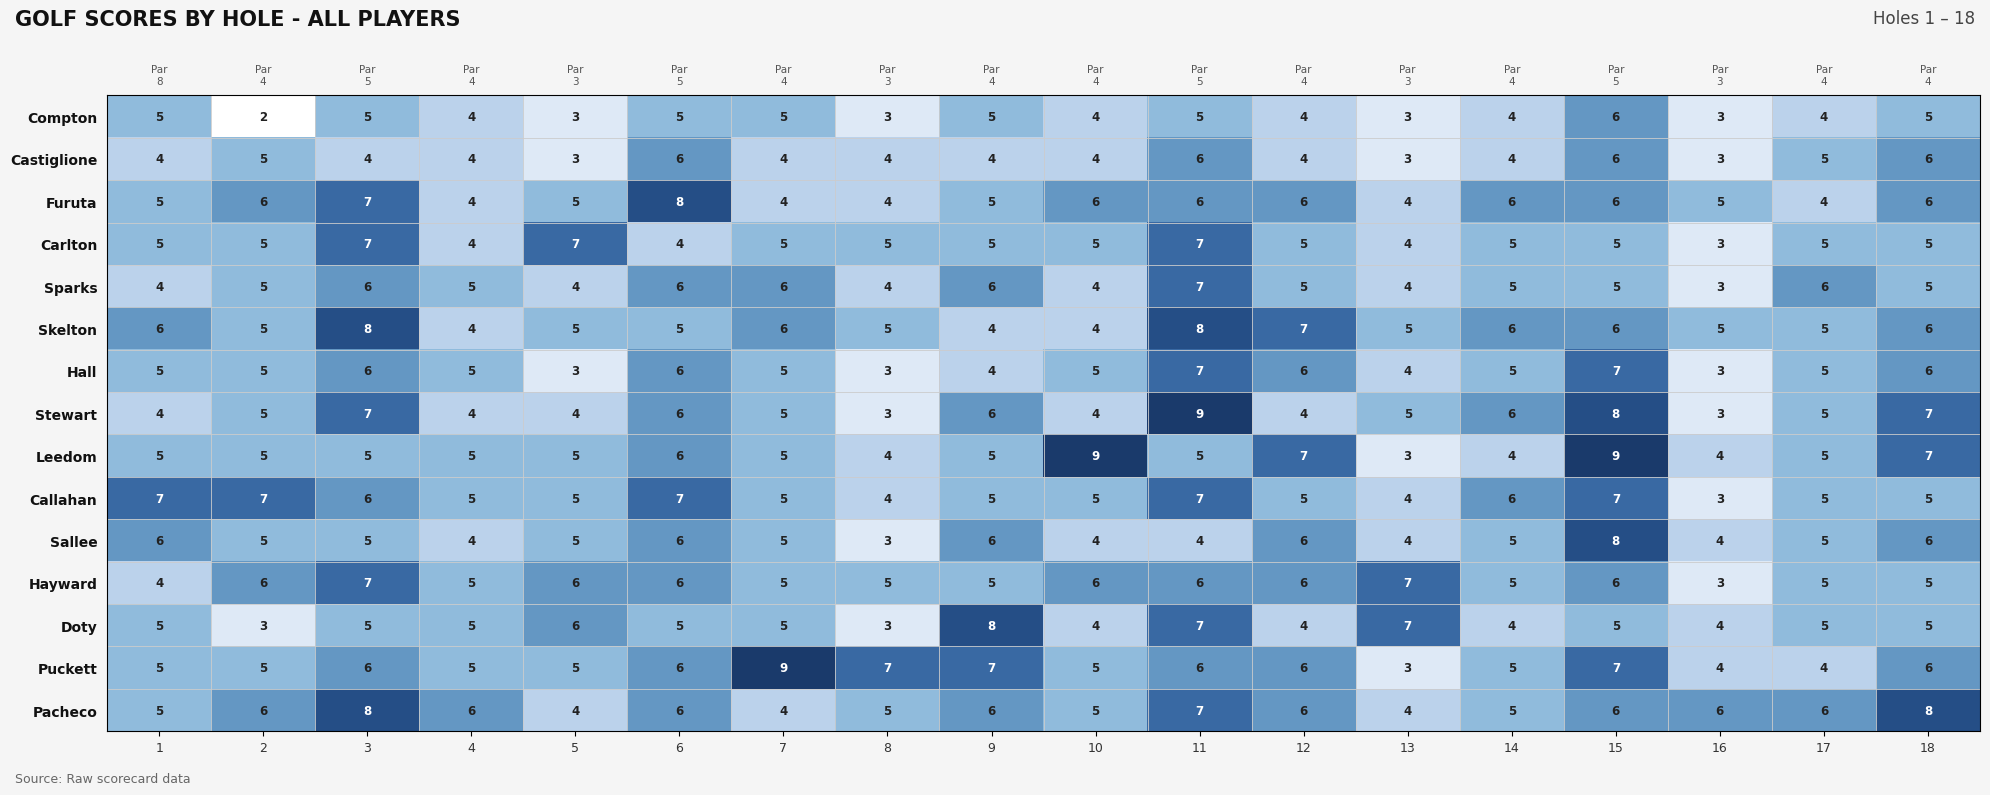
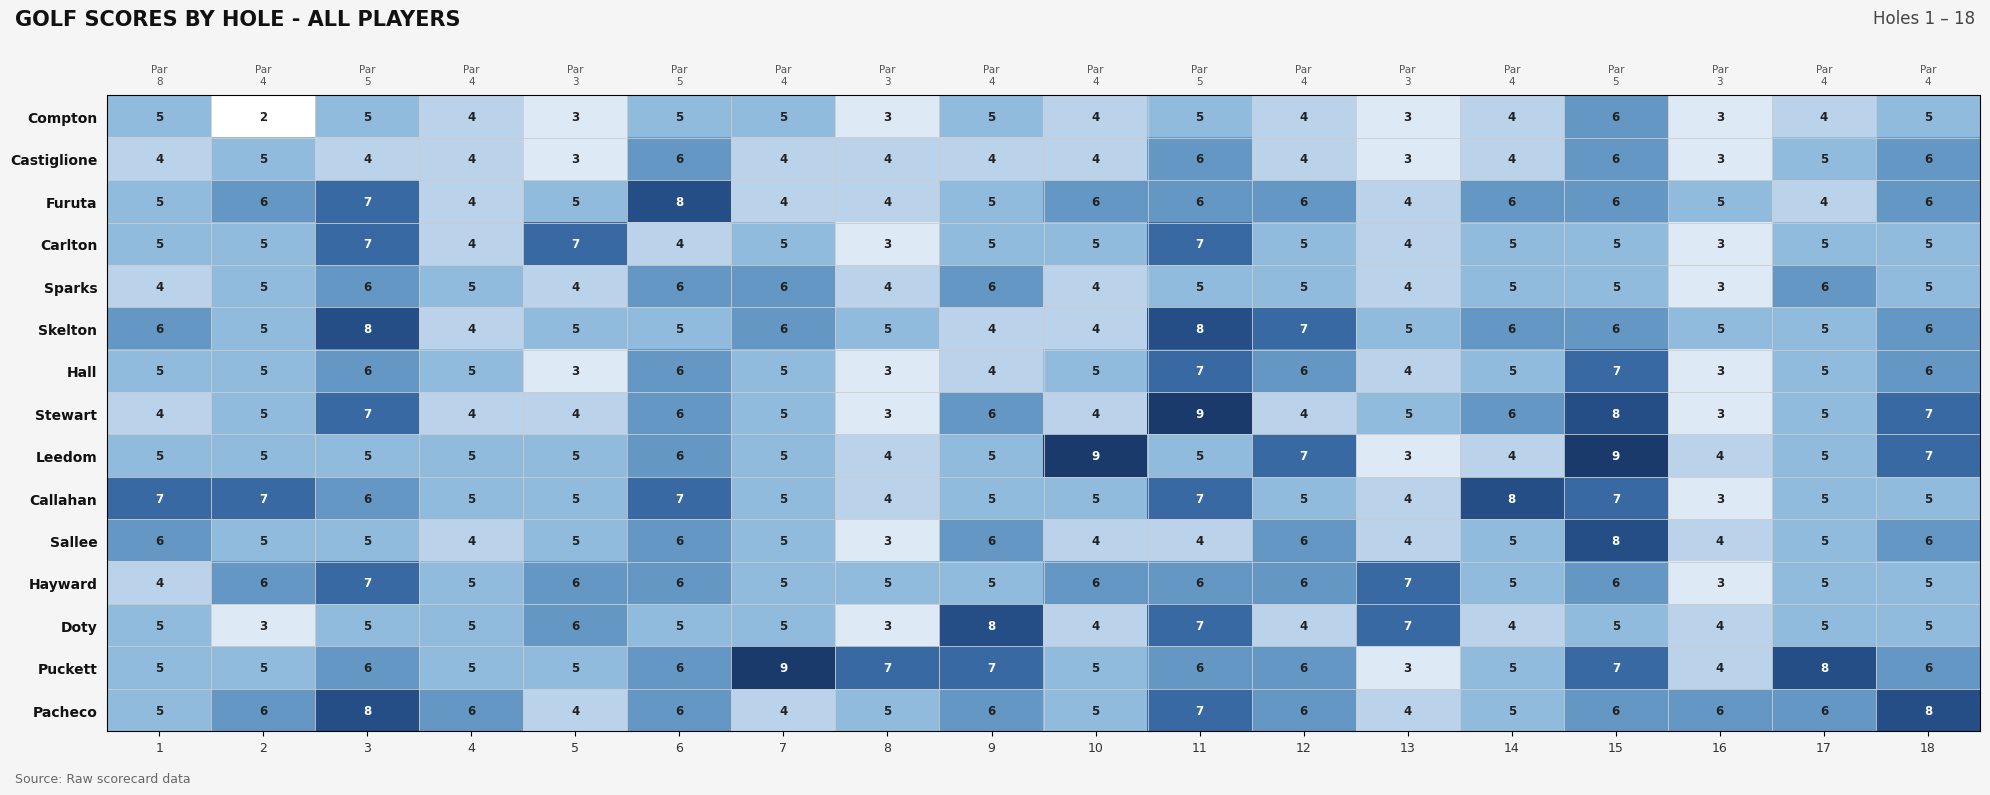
  {
    "Carlton": {
      "1": 5,
      "2": 5,
      "3": 7,
      "4": 4,
      "5": 7,
      "6": 4,
      "7": 5,
-     "8": 5,
+     "8": 3,
      "9": 5,
      "10": 5,
      "11": 7,
      "12": 5,
      "13": 4,
      "14": 5,
      "15": 5,
      "16": 3,
      "17": 5,
      "18": 5
    },
    "Sparks": {
      "1": 4,
      "2": 5,
      "3": 6,
      "4": 5,
      "5": 4,
      "6": 6,
      "7": 6,
      "8": 4,
      "9": 6,
      "10": 4,
-     "11": 7,
+     "11": 5,
      "12": 5,
      "13": 4,
      "14": 5,
      "15": 5,
      "16": 3,
      "17": 6,
      "18": 5
    },
    "Callahan": {
      "1": 7,
      "2": 7,
      "3": 6,
      "4": 5,
      "5": 5,
      "6": 7,
      "7": 5,
      "8": 4,
      "9": 5,
      "10": 5,
      "11": 7,
      "12": 5,
      "13": 4,
-     "14": 6,
+     "14": 8,
      "15": 7,
      "16": 3,
      "17": 5,
      "18": 5
    },
    "Puckett": {
      "1": 5,
      "2": 5,
      "3": 6,
      "4": 5,
      "5": 5,
      "6": 6,
      "7": 9,
      "8": 7,
      "9": 7,
      "10": 5,
      "11": 6,
      "12": 6,
      "13": 3,
      "14": 5,
      "15": 7,
      "16": 4,
-     "17": 4,
+     "17": 8,
      "18": 6
    }
  }
